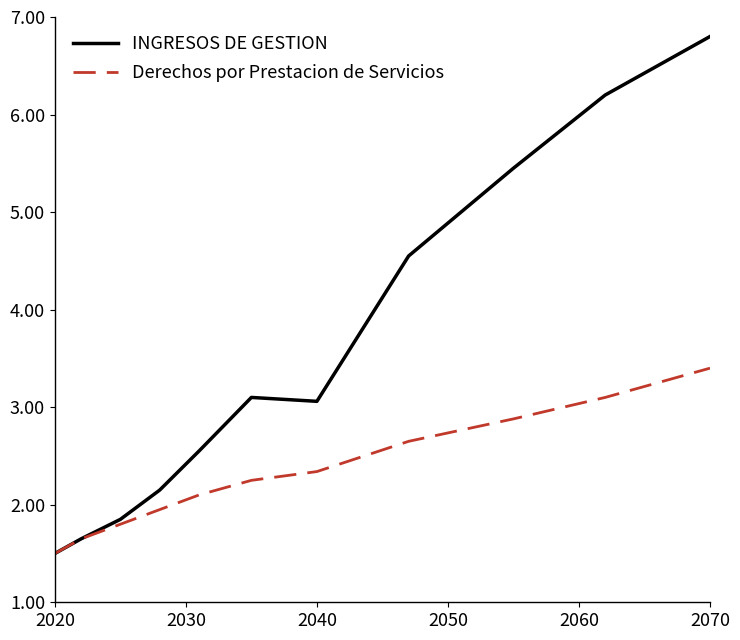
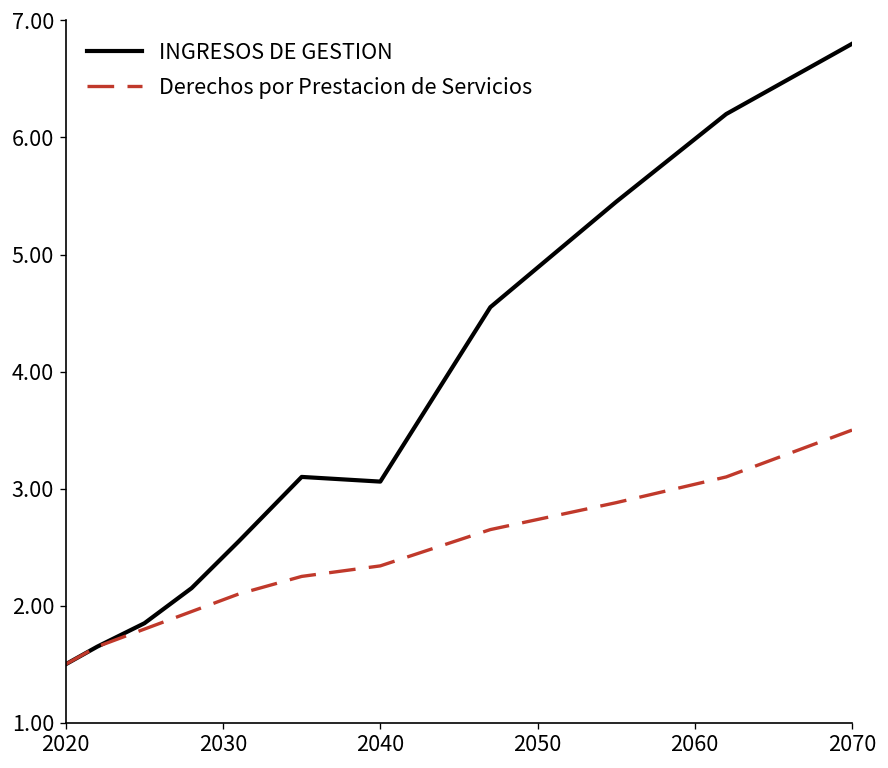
  {
    "INGRESOS DE GESTION": {
      "2040": 3.1,
      "2070": 6.8
    },
    "Derechos por Prestacion de Servicios": {
      "2040": 2.3,
-     "2070": 3.4
+     "2070": 3.5
    }
  }
